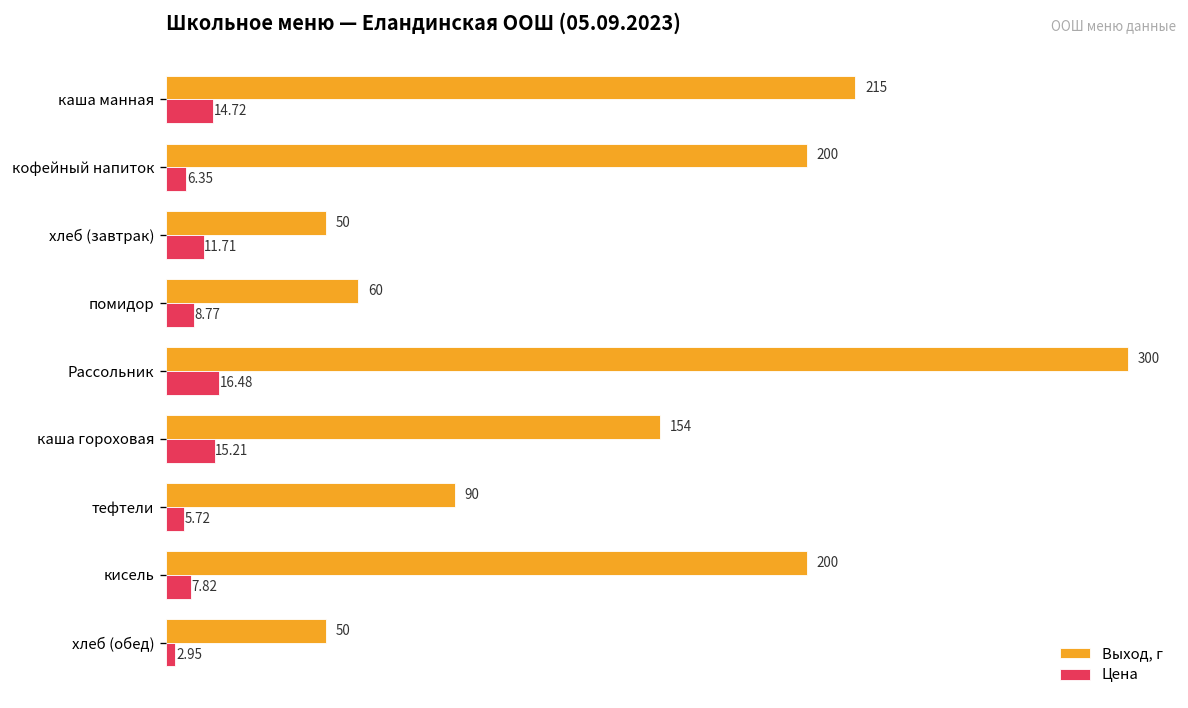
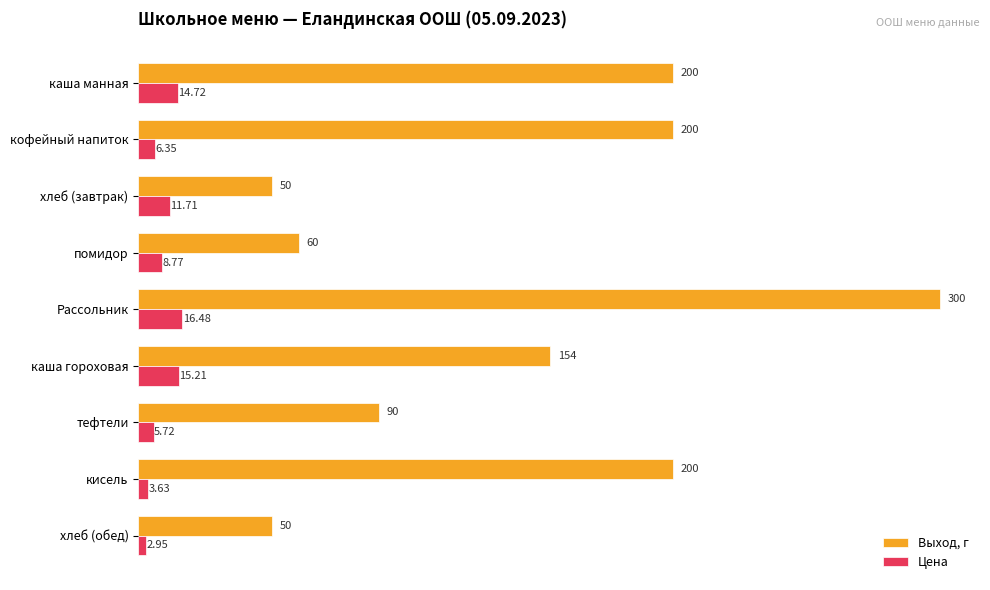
  {
    "Выход, г": {
-     "каша манная": 215,
+     "каша манная": 200,
      "кофейный напиток": 200,
      "хлеб (завтрак)": 50,
      "помидор": 60,
      "Рассольник": 300,
      "каша гороховая": 154,
      "тефтели": 90,
      "кисель": 200,
      "хлеб (обед)": 50
    },
    "Цена": {
      "каша манная": 14.72,
      "кофейный напиток": 6.35,
      "хлеб (завтрак)": 11.71,
      "помидор": 8.77,
      "Рассольник": 16.48,
      "каша гороховая": 15.21,
      "тефтели": 5.72,
-     "кисель": 7.82,
+     "кисель": 3.63,
      "хлеб (обед)": 2.95
    }
  }
